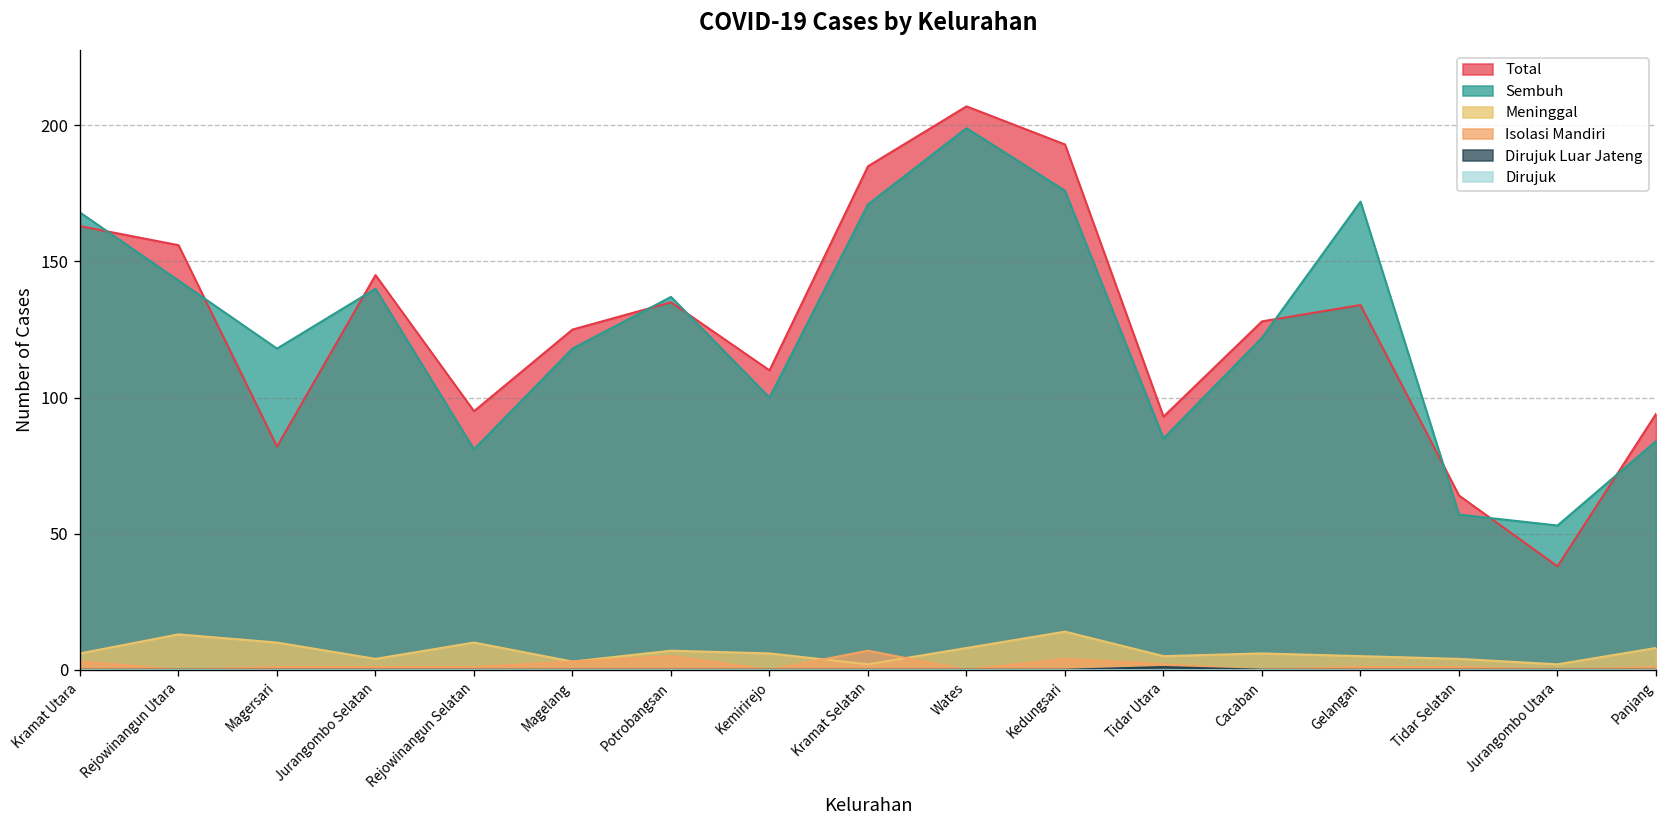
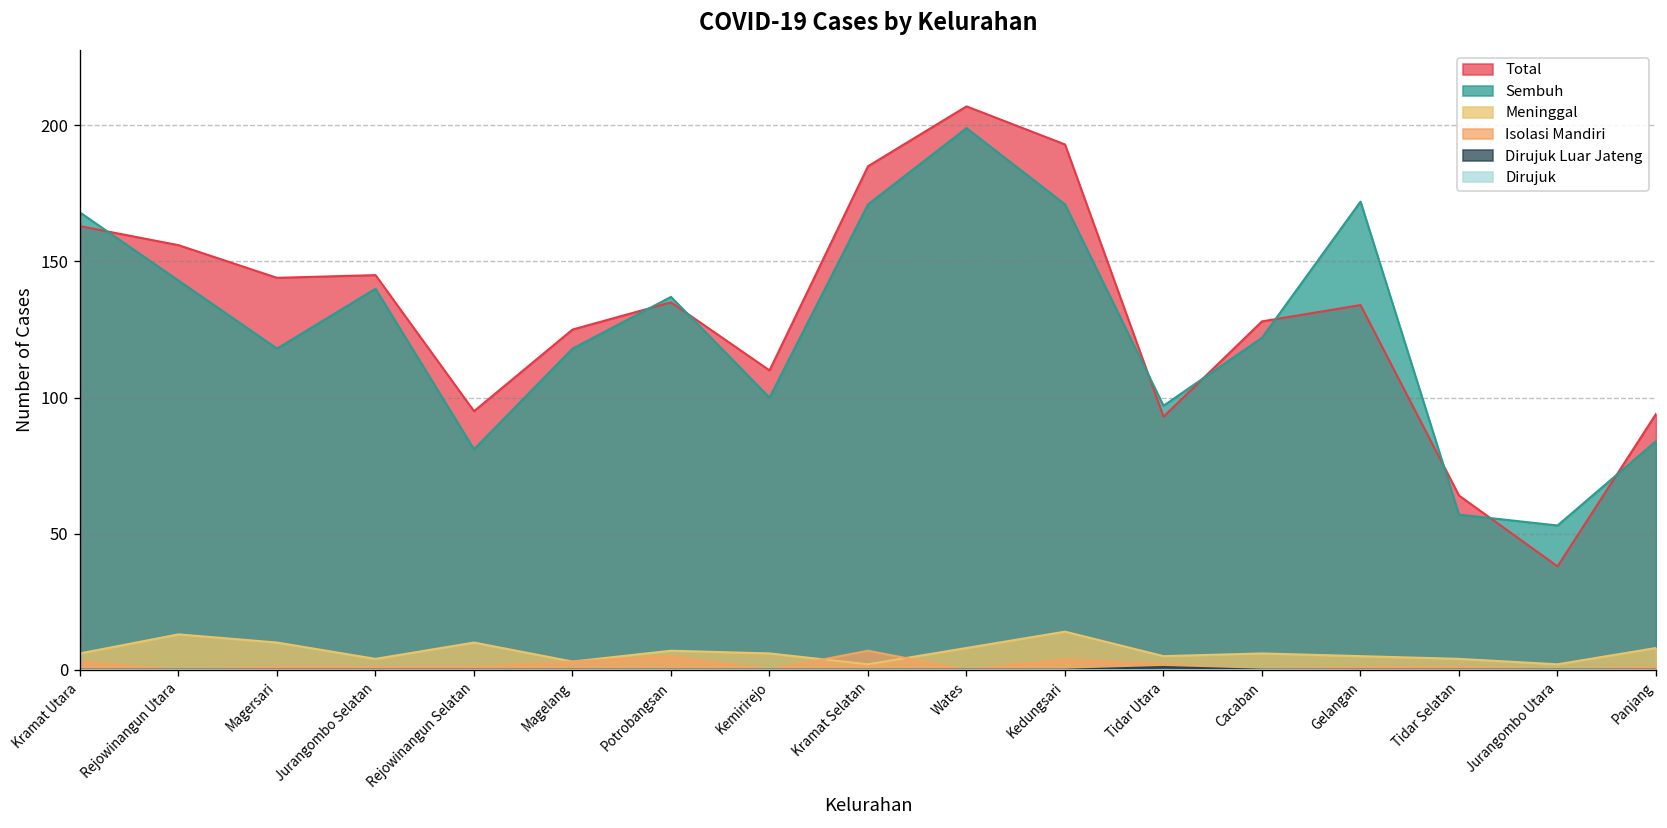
  {
    "Total": {
      "Kramat Utara": 163,
      "Rejowinangun Utara": 156,
-     "Magersari": 82,
+     "Magersari": 144,
      "Jurangombo Selatan": 145,
      "Rejowinangun Selatan": 95,
      "Magelang": 125,
      "Potrobangsan": 135,
      "Kemirirejo": 110,
      "Kramat Selatan": 185,
      "Wates": 207,
      "Kedungsari": 193,
      "Tidar Utara": 93,
      "Cacaban": 128,
      "Gelangan": 134,
      "Tidar Selatan": 64,
      "Jurangombo Utara": 38,
      "Panjang": 94
    },
    "Sembuh": {
      "Kramat Utara": 168,
      "Rejowinangun Utara": 143,
      "Magersari": 118,
      "Jurangombo Selatan": 140,
      "Rejowinangun Selatan": 81,
      "Magelang": 118,
      "Potrobangsan": 137,
      "Kemirirejo": 100,
      "Kramat Selatan": 171,
      "Wates": 199,
-     "Kedungsari": 176,
-     "Tidar Utara": 85,
+     "Kedungsari": 171,
+     "Tidar Utara": 97,
      "Cacaban": 122,
      "Gelangan": 172,
      "Tidar Selatan": 57,
      "Jurangombo Utara": 53,
      "Panjang": 84
    }
  }
